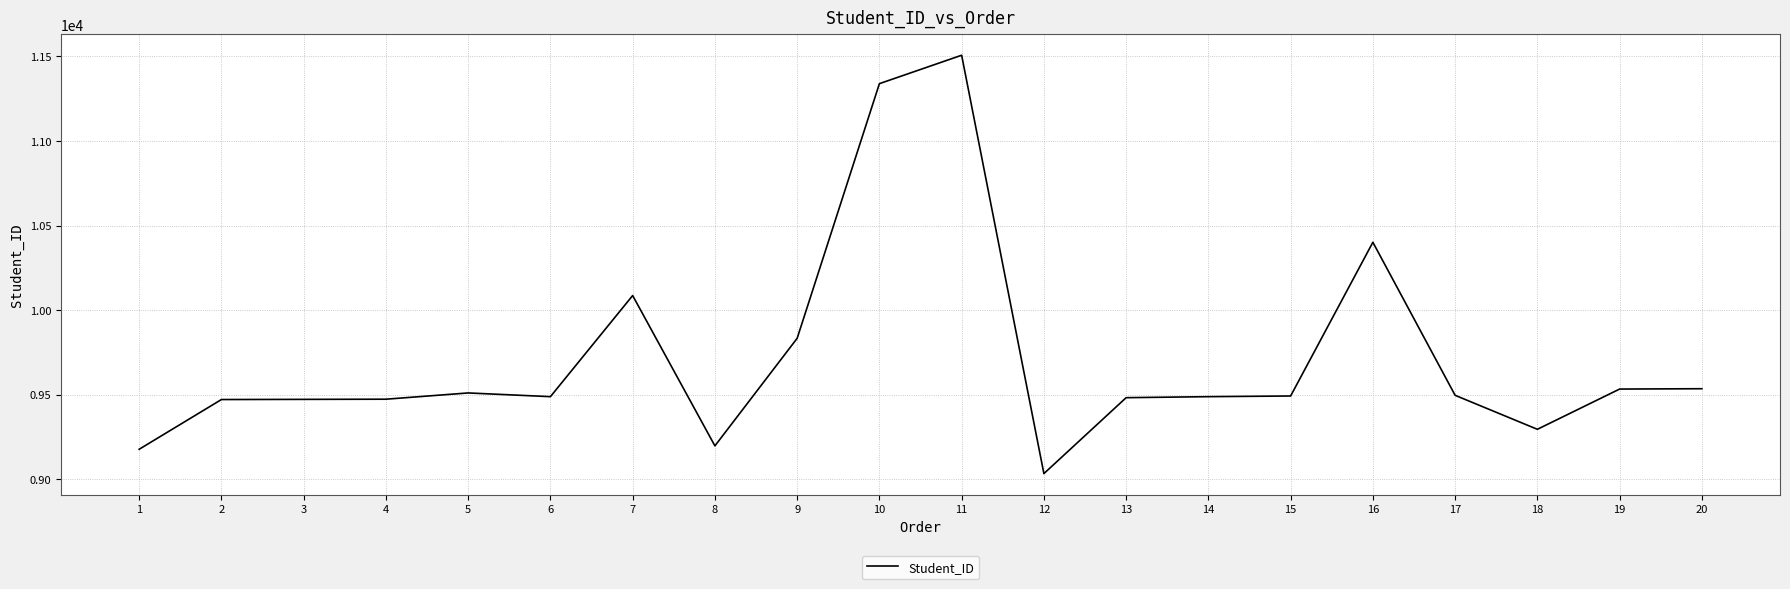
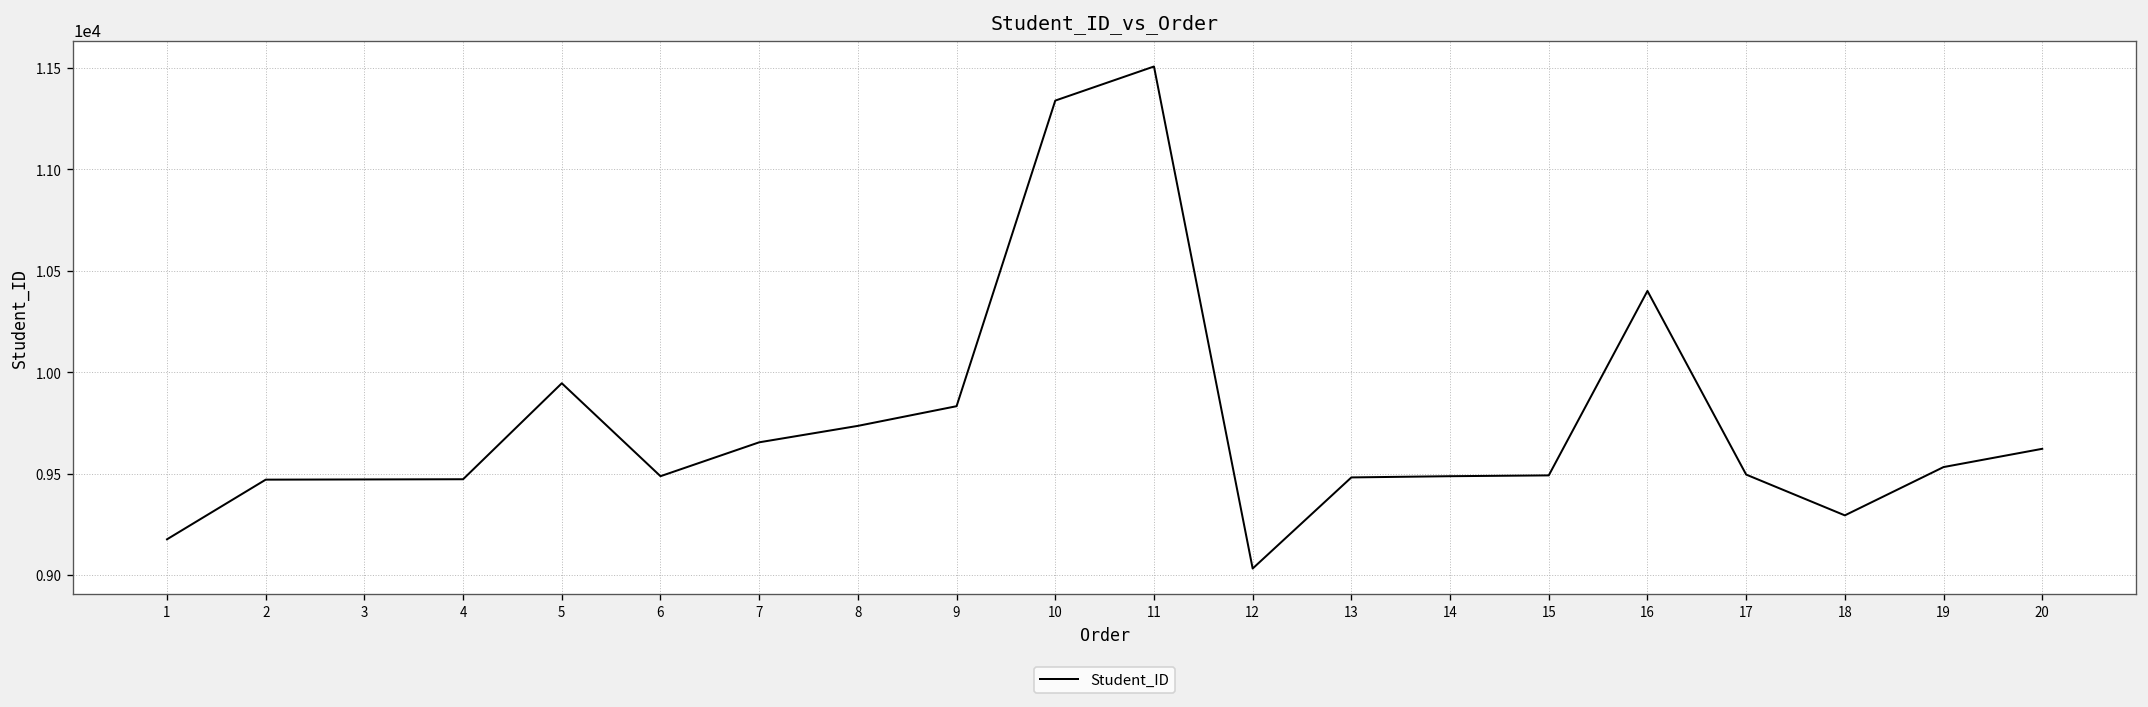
  {
    "1": 9180,
    "2": 9470,
    "3": 9470,
    "4": 9470,
-   "5": 9510,
+   "5": 9950,
    "6": 9490,
-   "7": 10090,
-   "8": 9200,
+   "7": 9660,
+   "8": 9740,
    "9": 9830,
    "10": 11340,
    "11": 11510,
    "12": 9030,
    "13": 9480,
    "14": 9490,
    "15": 9490,
    "16": 10400,
    "17": 9500,
    "18": 9300,
    "19": 9530,
-   "20": 9540
+   "20": 9620
  }
